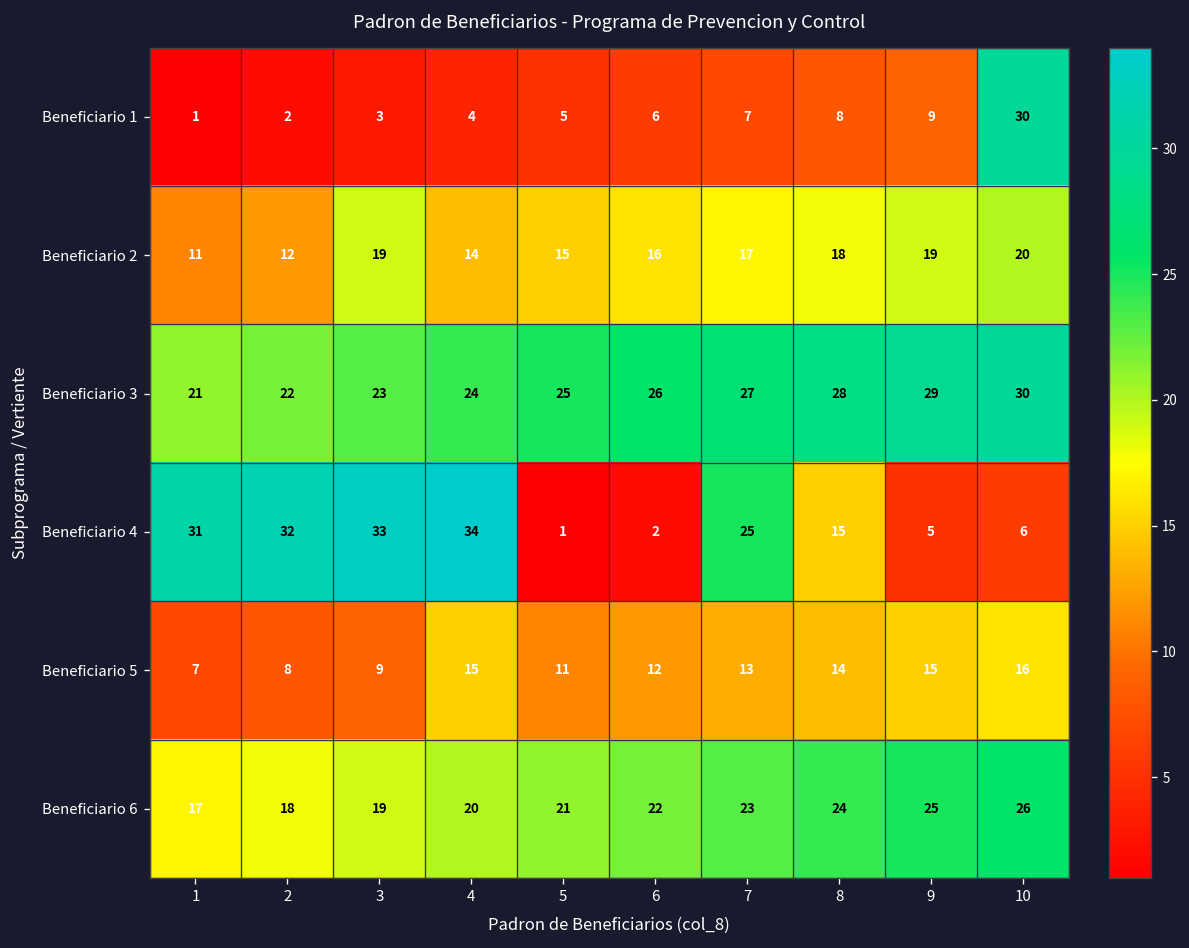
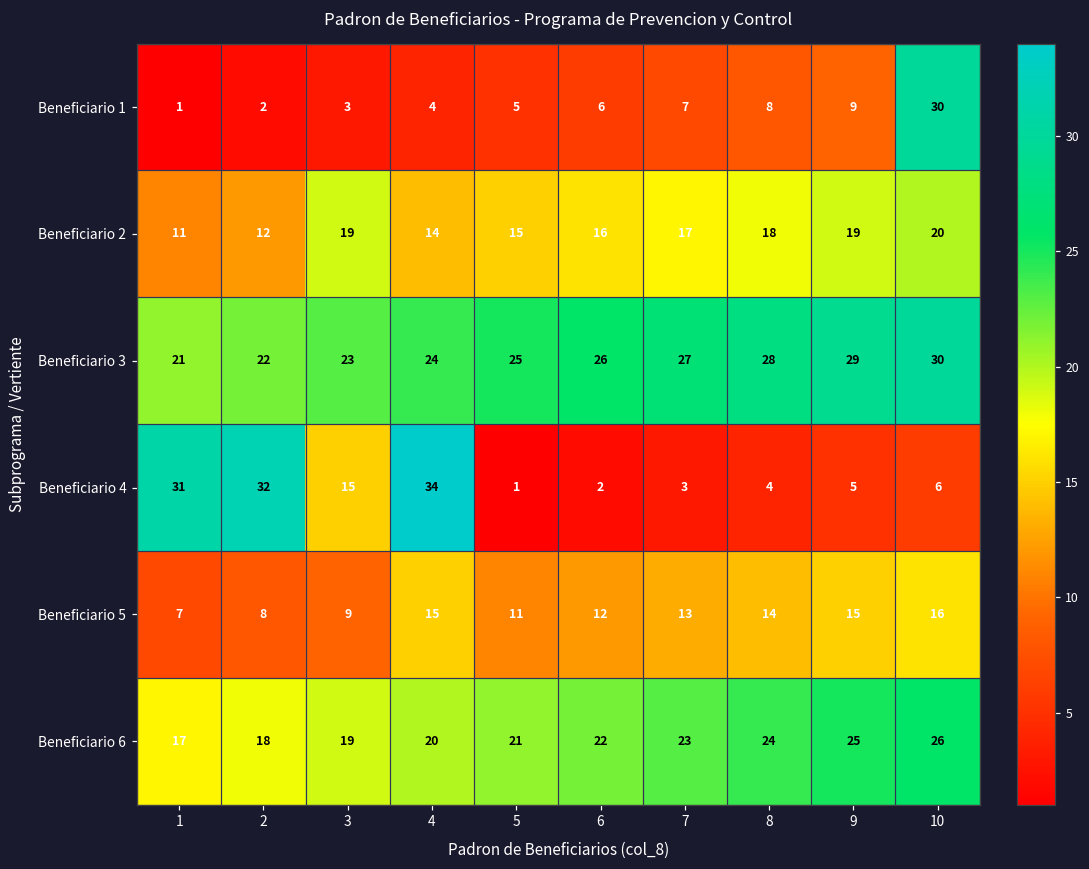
  {
    "Beneficiario 1": {
      "1": 1,
      "2": 2,
      "3": 3,
      "4": 4,
      "5": 5,
      "6": 6,
      "7": 7,
      "8": 8,
      "9": 9,
      "10": 30
    },
    "Beneficiario 2": {
      "1": 11,
      "2": 12,
      "3": 19,
      "4": 14,
      "5": 15,
      "6": 16,
      "7": 17,
      "8": 18,
      "9": 19,
      "10": 20
    },
    "Beneficiario 3": {
      "1": 21,
      "2": 22,
      "3": 23,
      "4": 24,
      "5": 25,
      "6": 26,
      "7": 27,
      "8": 28,
      "9": 29,
      "10": 30
    },
    "Beneficiario 4": {
      "1": 31,
      "2": 32,
-     "3": 33,
+     "3": 15,
      "4": 34,
      "5": 1,
      "6": 2,
-     "7": 25,
-     "8": 15,
+     "7": 3,
+     "8": 4,
      "9": 5,
      "10": 6
    },
    "Beneficiario 5": {
      "1": 7,
      "2": 8,
      "3": 9,
      "4": 15,
      "5": 11,
      "6": 12,
      "7": 13,
      "8": 14,
      "9": 15,
      "10": 16
    },
    "Beneficiario 6": {
      "1": 17,
      "2": 18,
      "3": 19,
      "4": 20,
      "5": 21,
      "6": 22,
      "7": 23,
      "8": 24,
      "9": 25,
      "10": 26
    }
  }
